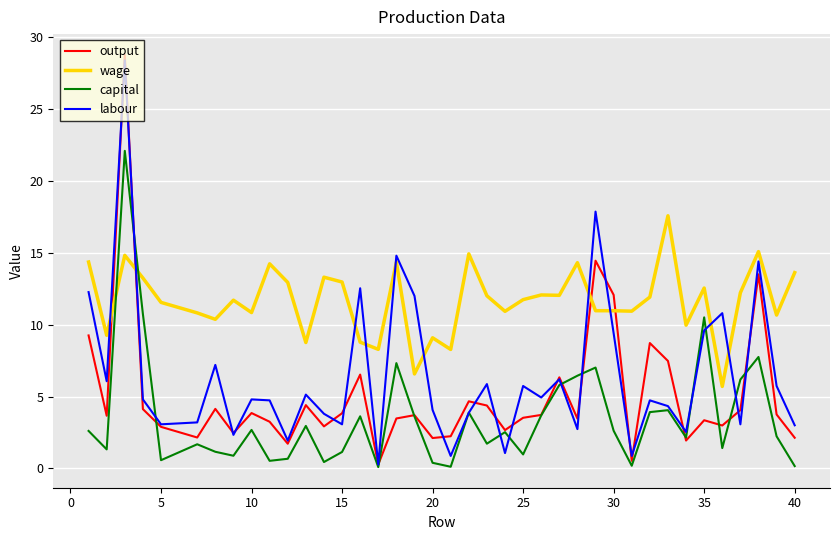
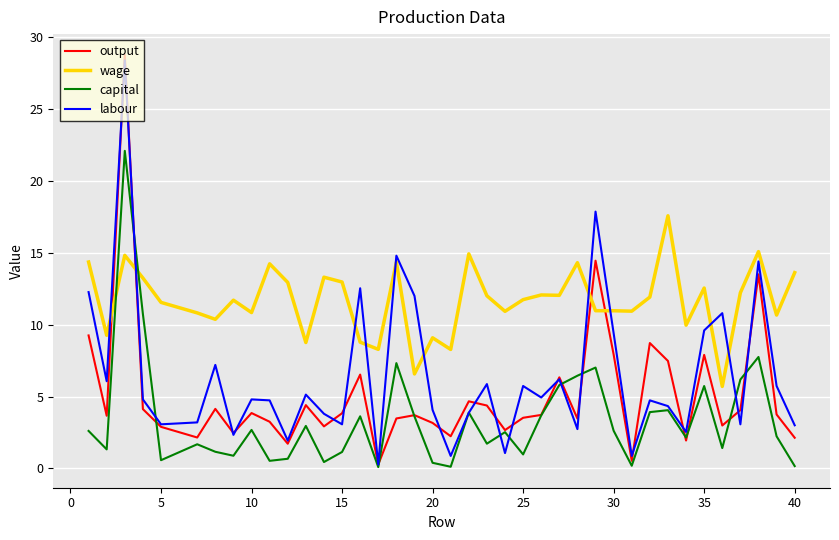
  {
    "output": {
      "5": 2.9,
      "10": 3.9,
      "15": 3.8,
-     "20": 2.1,
+     "20": 3.2,
      "25": 3.5,
-     "30": 12.1,
-     "35": 3.4,
+     "30": 7.9,
+     "35": 7.9,
      "40": 2.1
    },
    "wage": {
      "5": 11.6,
      "10": 10.8,
      "15": 13.0,
      "20": 9.1,
      "25": 11.7,
      "30": 11.0,
      "35": 12.5,
      "40": 13.6
    },
    "capital": {
      "5": 0.6,
      "10": 2.7,
      "15": 1.1,
      "20": 0.4,
      "25": 1.0,
      "30": 2.6,
-     "35": 10.5,
+     "35": 5.7,
      "40": 0.2
    },
    "labour": {
      "5": 3.1,
      "10": 4.8,
      "15": 3.1,
      "20": 4.1,
      "25": 5.7,
      "30": 9.4,
      "35": 9.6,
      "40": 3.0
    }
  }
